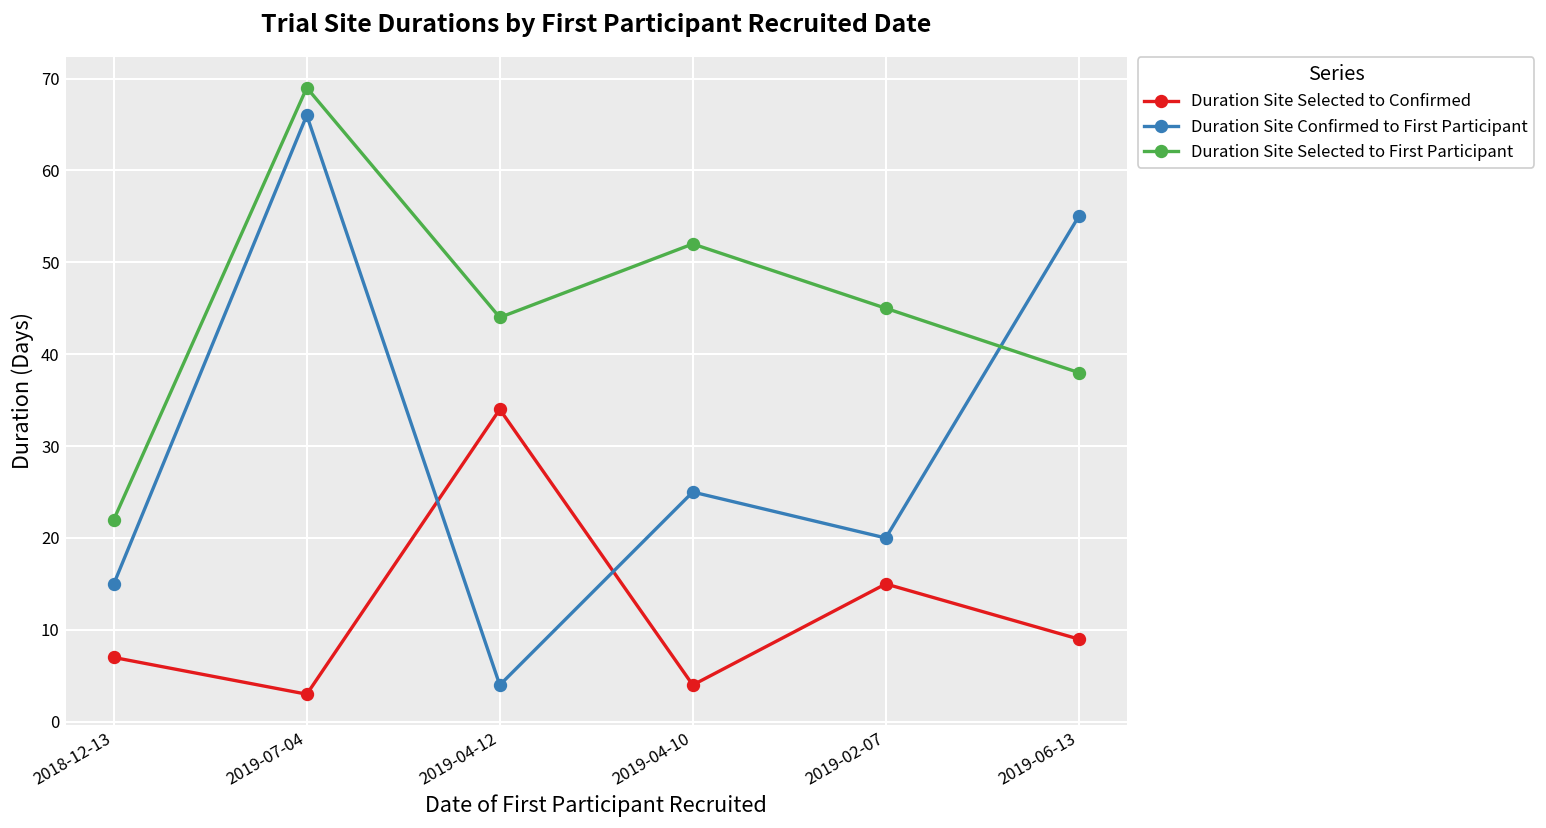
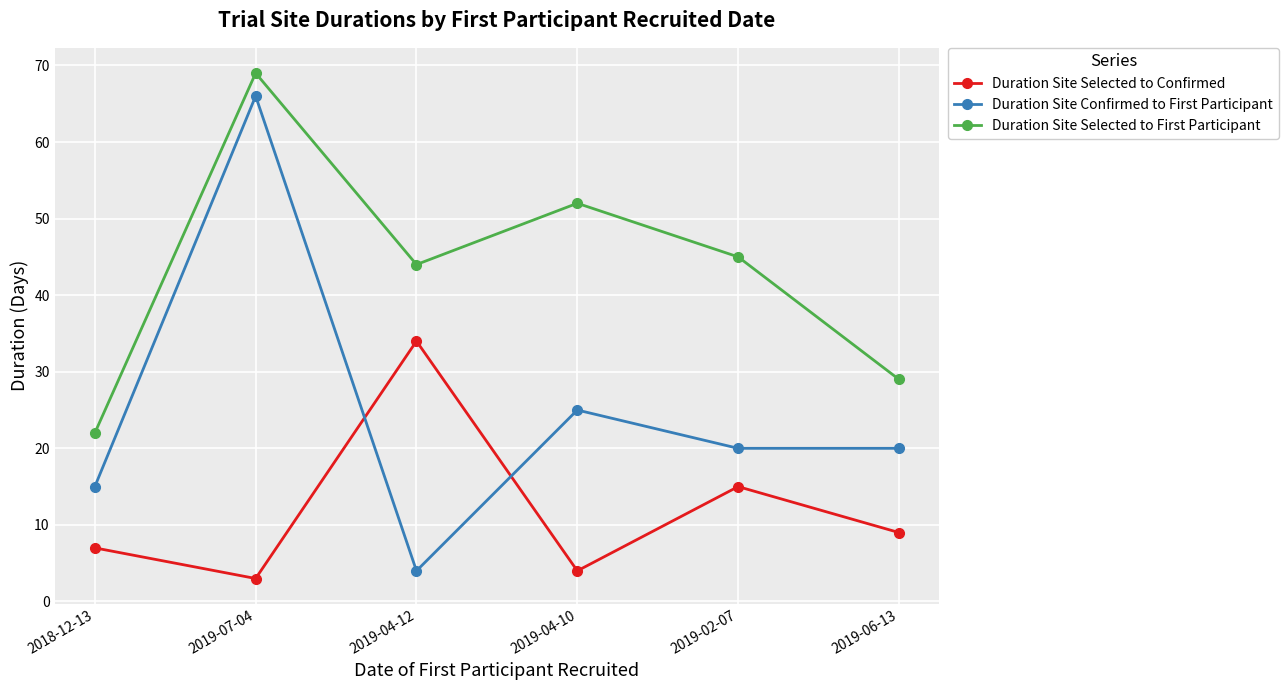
  {
    "Duration Site Selected to Confirmed": {
      "2018-12-13": 7,
      "2019-07-04": 3,
      "2019-04-12": 34,
      "2019-04-10": 4,
      "2019-02-07": 15,
      "2019-06-13": 9
    },
    "Duration Site Confirmed to First Participant": {
      "2018-12-13": 15,
      "2019-07-04": 66,
      "2019-04-12": 4,
      "2019-04-10": 25,
      "2019-02-07": 20,
-     "2019-06-13": 55
+     "2019-06-13": 20
    },
    "Duration Site Selected to First Participant": {
      "2018-12-13": 22,
      "2019-07-04": 69,
      "2019-04-12": 44,
      "2019-04-10": 52,
      "2019-02-07": 45,
-     "2019-06-13": 38
+     "2019-06-13": 29
    }
  }
